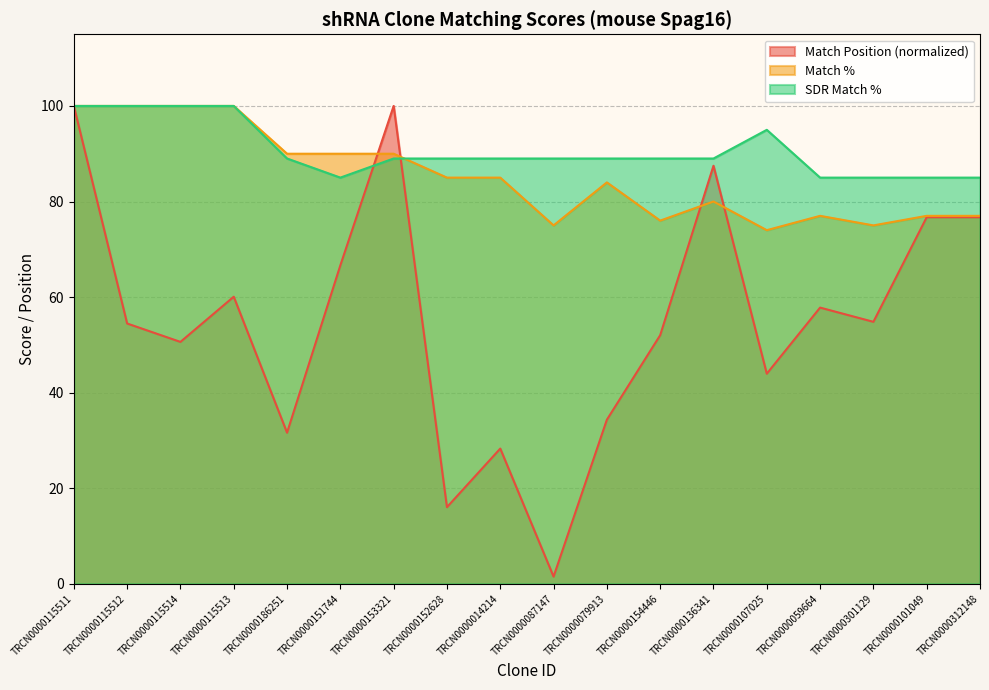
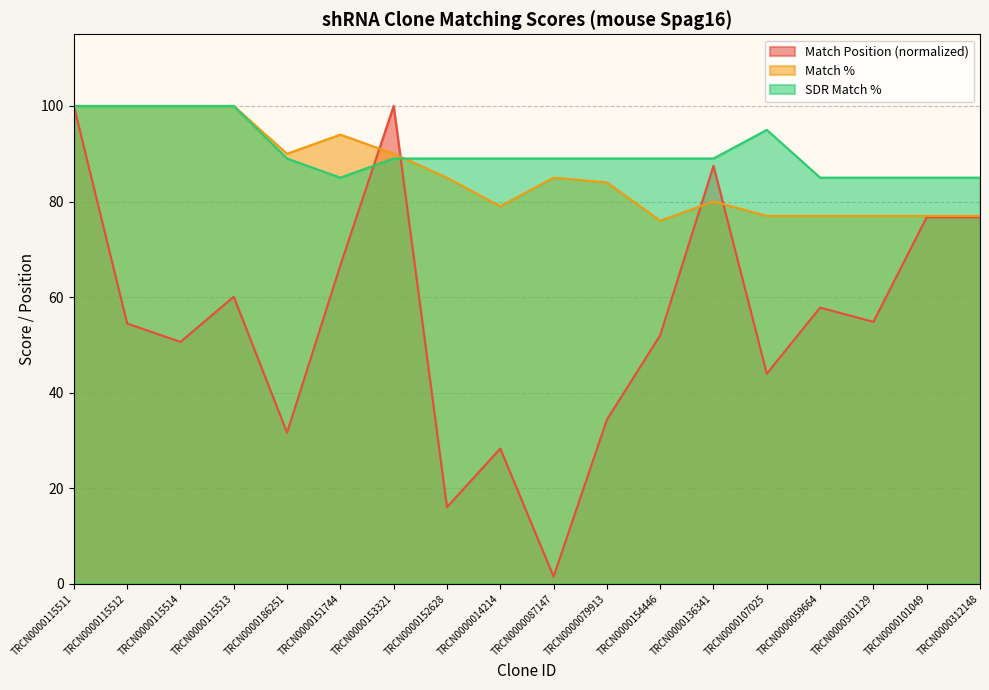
  {
    "Match Position (normalized)": {
      "TRCN0000115512": 54,
      "TRCN0000115514": 51,
      "TRCN0000115513": 60,
      "TRCN0000186251": 32,
      "TRCN0000151744": 67,
      "TRCN0000153321": 100,
      "TRCN0000152628": 16,
      "TRCN0000014214": 28,
      "TRCN0000087147": 1,
      "TRCN0000079913": 34,
      "TRCN0000154446": 52,
      "TRCN0000136341": 87,
      "TRCN0000107025": 44,
      "TRCN0000059664": 58,
      "TRCN0000301129": 55
    },
    "Match %": {
      "TRCN0000186251": 90,
-     "TRCN0000151744": 90,
+     "TRCN0000151744": 94,
      "TRCN0000153321": 90,
      "TRCN0000152628": 85,
-     "TRCN0000014214": 85,
-     "TRCN0000087147": 75,
+     "TRCN0000014214": 79,
+     "TRCN0000087147": 85,
      "TRCN0000079913": 84,
      "TRCN0000154446": 76,
      "TRCN0000136341": 80,
-     "TRCN0000107025": 74,
+     "TRCN0000107025": 77,
      "TRCN0000059664": 77,
-     "TRCN0000301129": 75
+     "TRCN0000301129": 77
    },
    "SDR Match %": {
      "TRCN0000186251": 89,
      "TRCN0000151744": 85,
      "TRCN0000153321": 89,
      "TRCN0000152628": 89,
      "TRCN0000014214": 89,
      "TRCN0000087147": 89,
      "TRCN0000079913": 89,
      "TRCN0000154446": 89,
      "TRCN0000136341": 89,
      "TRCN0000107025": 95,
      "TRCN0000059664": 85,
      "TRCN0000301129": 85,
      "TRCN0000101049": 85,
      "TRCN0000312148": 85
    }
  }
